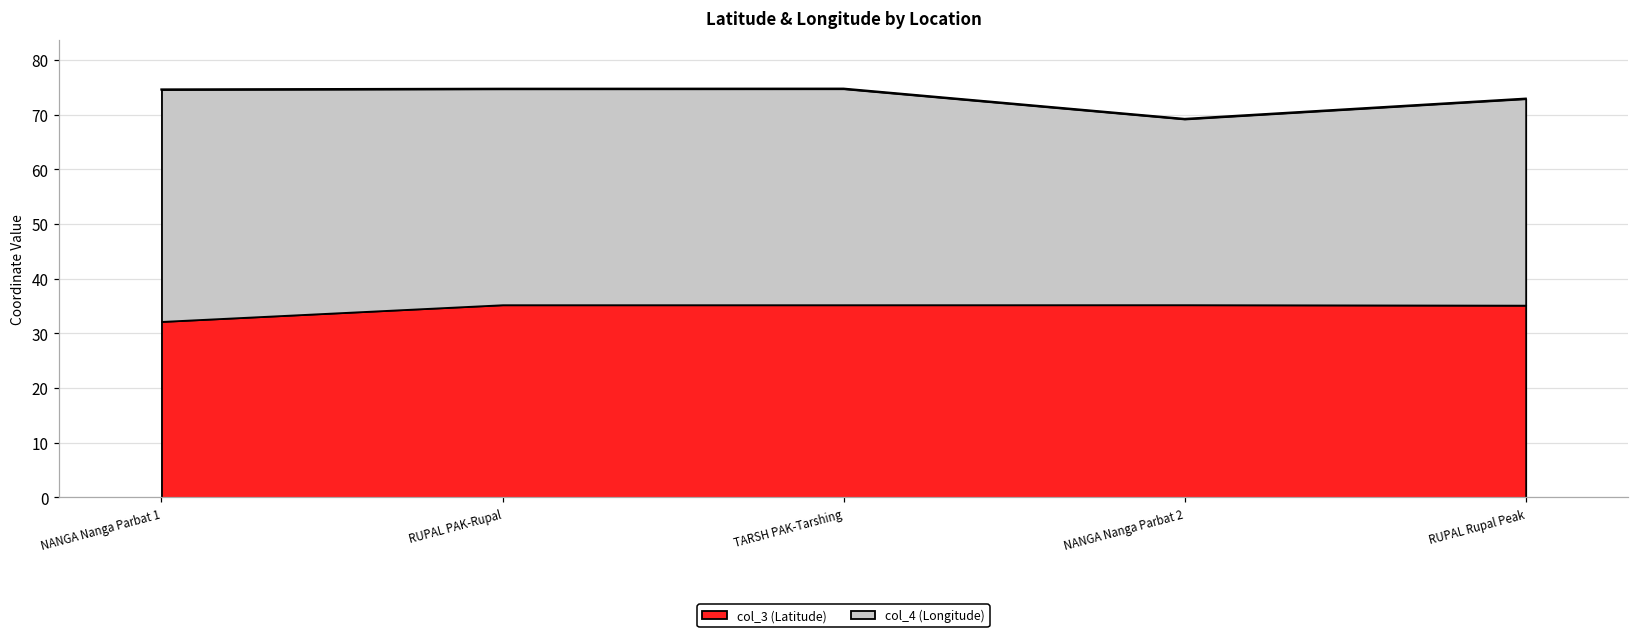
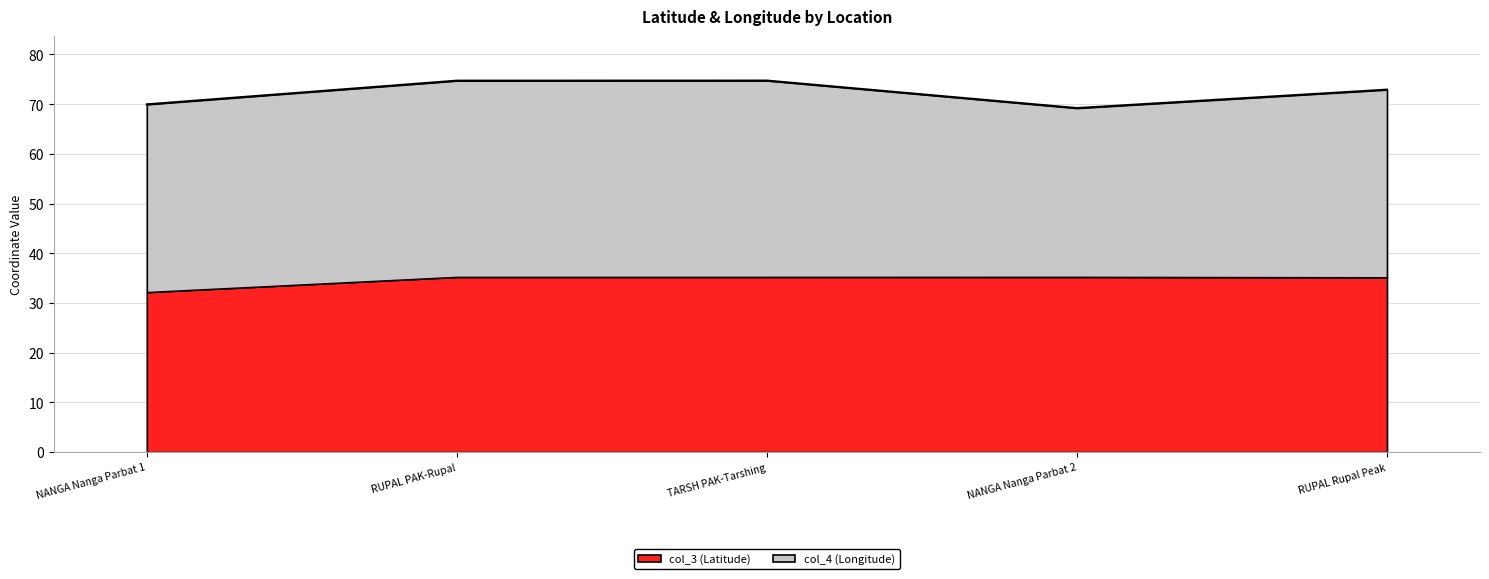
  {
    "col_4 (Longitude)": {
-     "NANGA Nanga Parbat 1": 75,
+     "NANGA Nanga Parbat 1": 70,
      "RUPAL PAK-Rupal": 75,
      "TARSH PAK-Tarshing": 75,
      "NANGA Nanga Parbat 2": 69,
      "RUPAL Rupal Peak": 73
    }
  }
